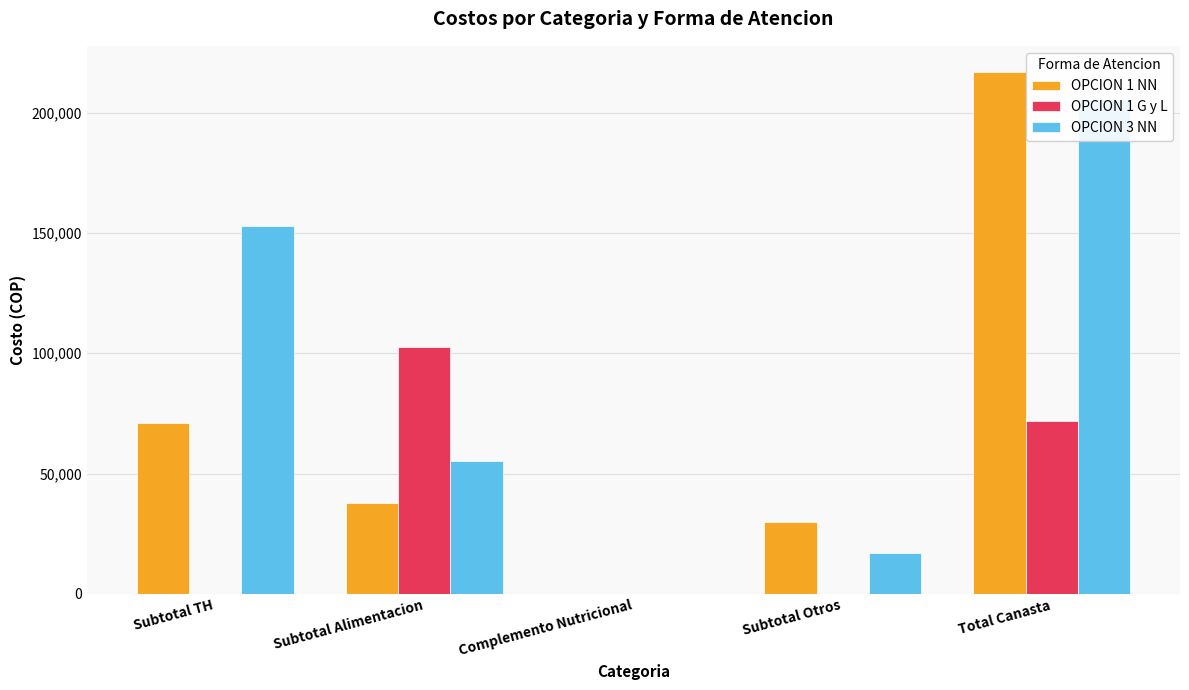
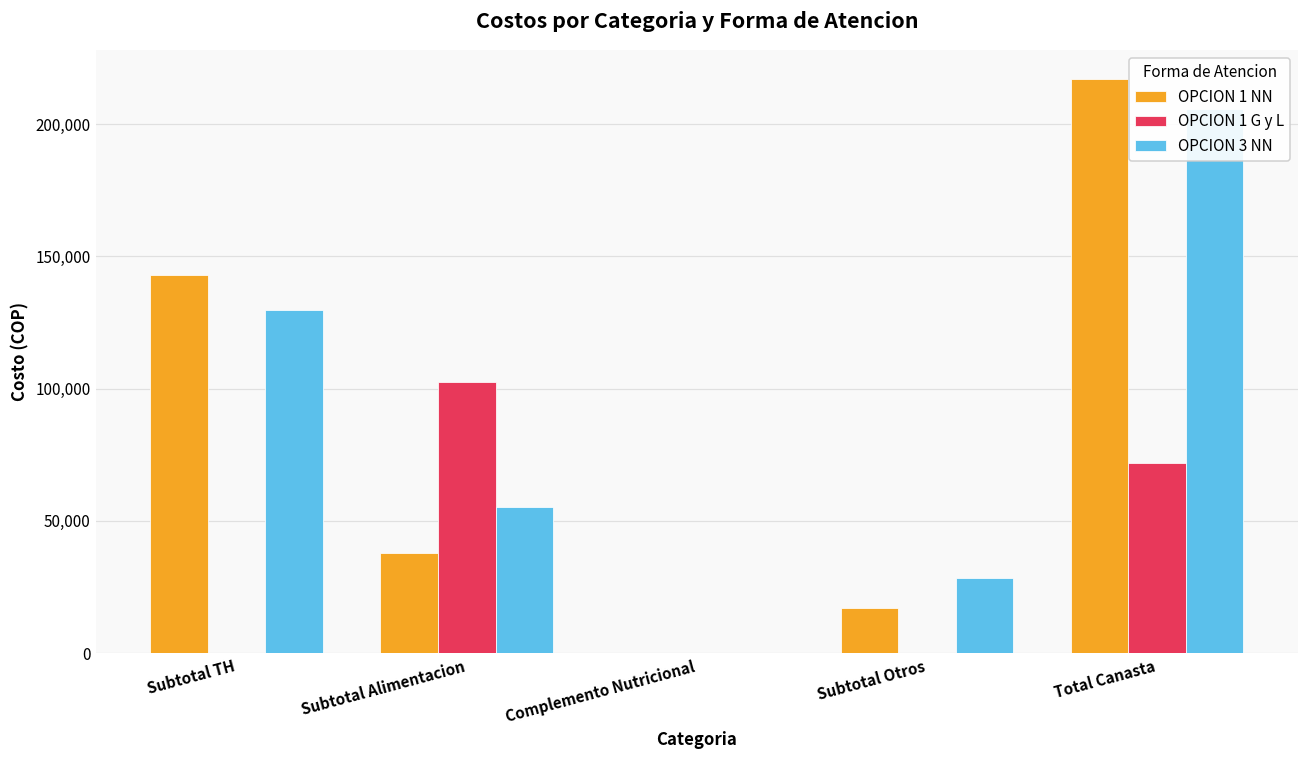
  {
    "OPCION 1 NN": {
-     "Subtotal TH": "71,000",
+     "Subtotal TH": "143,000",
      "Subtotal Alimentacion": "38,000",
      "Complemento Nutricional": "0",
-     "Subtotal Otros": "30,000",
+     "Subtotal Otros": "17,000",
      "Total Canasta": "217,000"
    },
    "OPCION 1 G y L": {
      "Subtotal TH": "0",
      "Subtotal Alimentacion": "103,000",
      "Complemento Nutricional": "0",
      "Subtotal Otros": "0",
      "Total Canasta": "72,000"
    },
    "OPCION 3 NN": {
-     "Subtotal TH": "153,000",
+     "Subtotal TH": "130,000",
      "Subtotal Alimentacion": "55,000",
      "Complemento Nutricional": "0",
-     "Subtotal Otros": "17,000"
+     "Subtotal Otros": "29,000"
    }
  }
